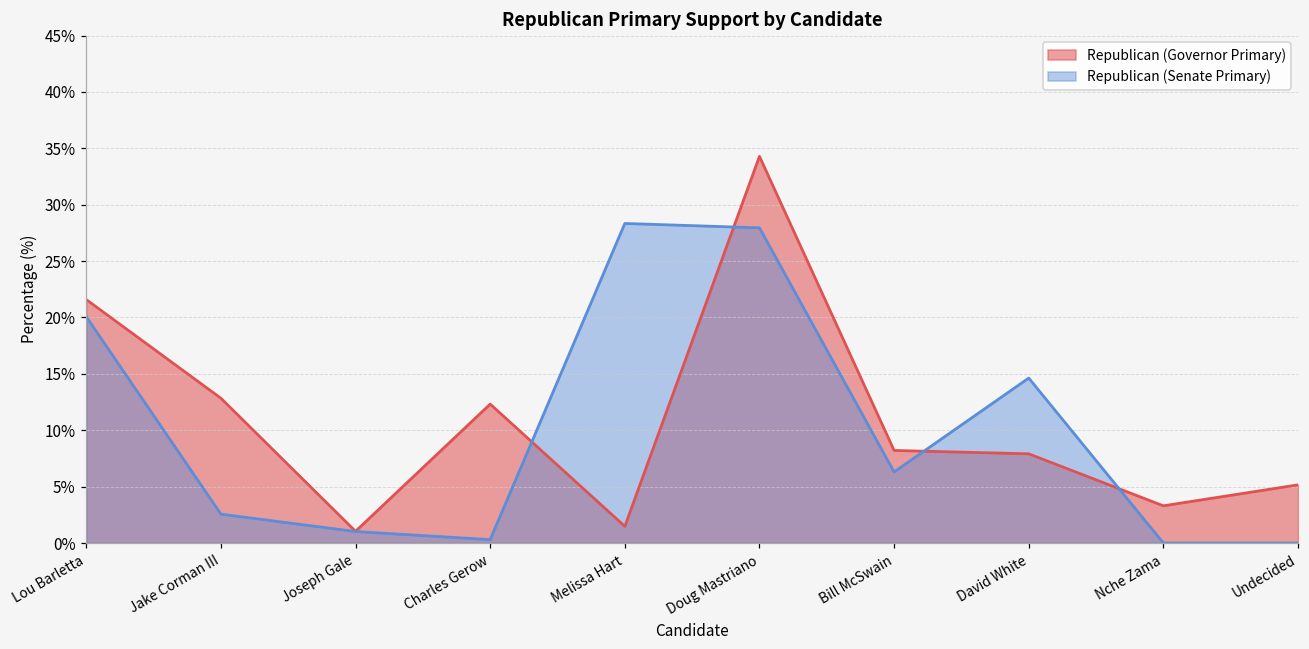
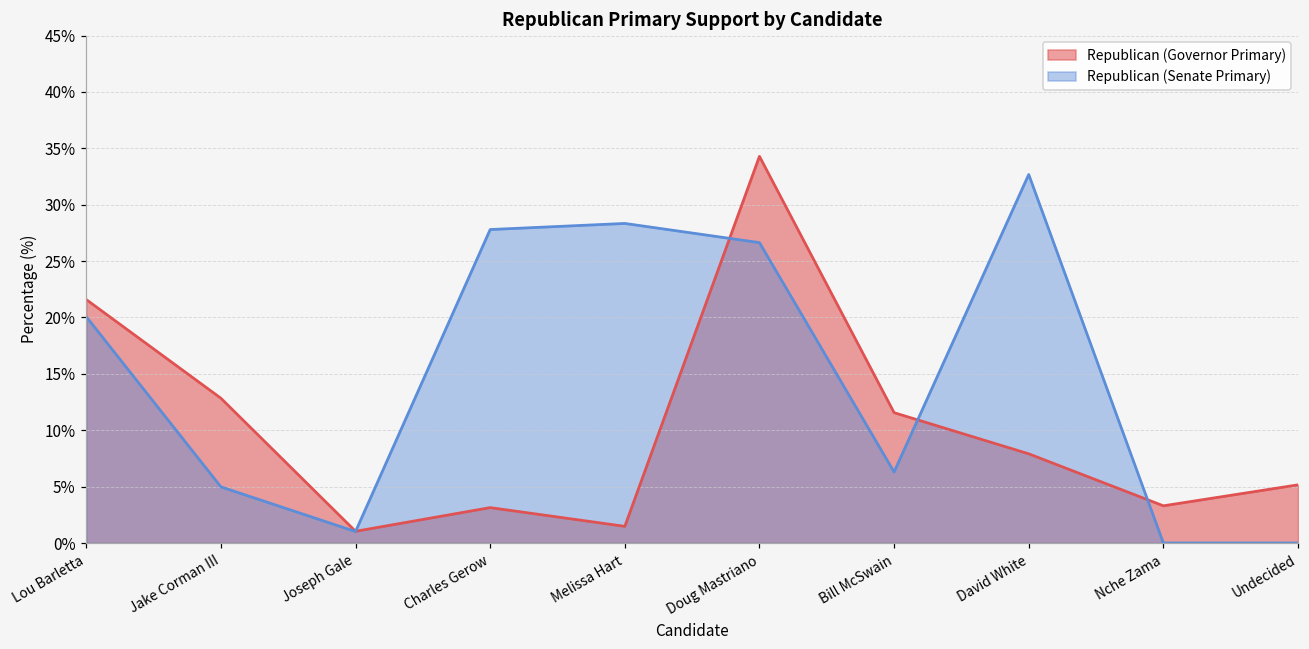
  {
    "Republican (Governor Primary)": {
      "Lou Barletta": "21.6%",
      "Jake Corman III": "12.8%",
-     "Charles Gerow": "12.3%",
+     "Charles Gerow": "3.1%",
      "Melissa Hart": "1.5%",
      "Doug Mastriano": "34.3%",
-     "Bill McSwain": "8.2%",
+     "Bill McSwain": "11.6%",
      "David White": "7.9%",
      "Nche Zama": "3.3%",
      "Undecided": "5.2%"
    },
    "Republican (Senate Primary)": {
      "Lou Barletta": "20.1%",
-     "Jake Corman III": "2.6%",
-     "Charles Gerow": "0.3%",
+     "Jake Corman III": "5.0%",
+     "Charles Gerow": "27.8%",
      "Melissa Hart": "28.3%",
-     "Doug Mastriano": "28.0%",
+     "Doug Mastriano": "26.6%",
      "Bill McSwain": "6.3%",
-     "David White": "14.6%",
+     "David White": "32.7%",
      "Nche Zama": "0.0%",
      "Undecided": "0.0%"
    }
  }
